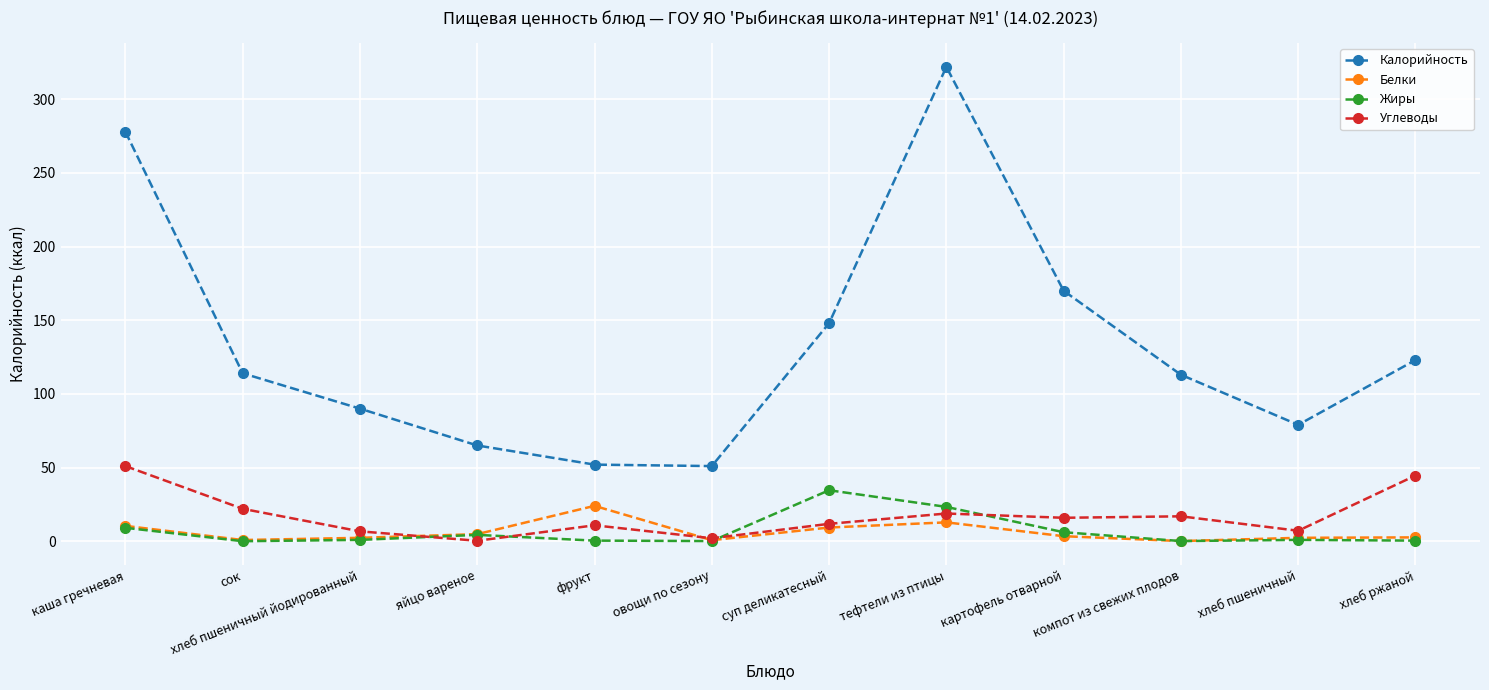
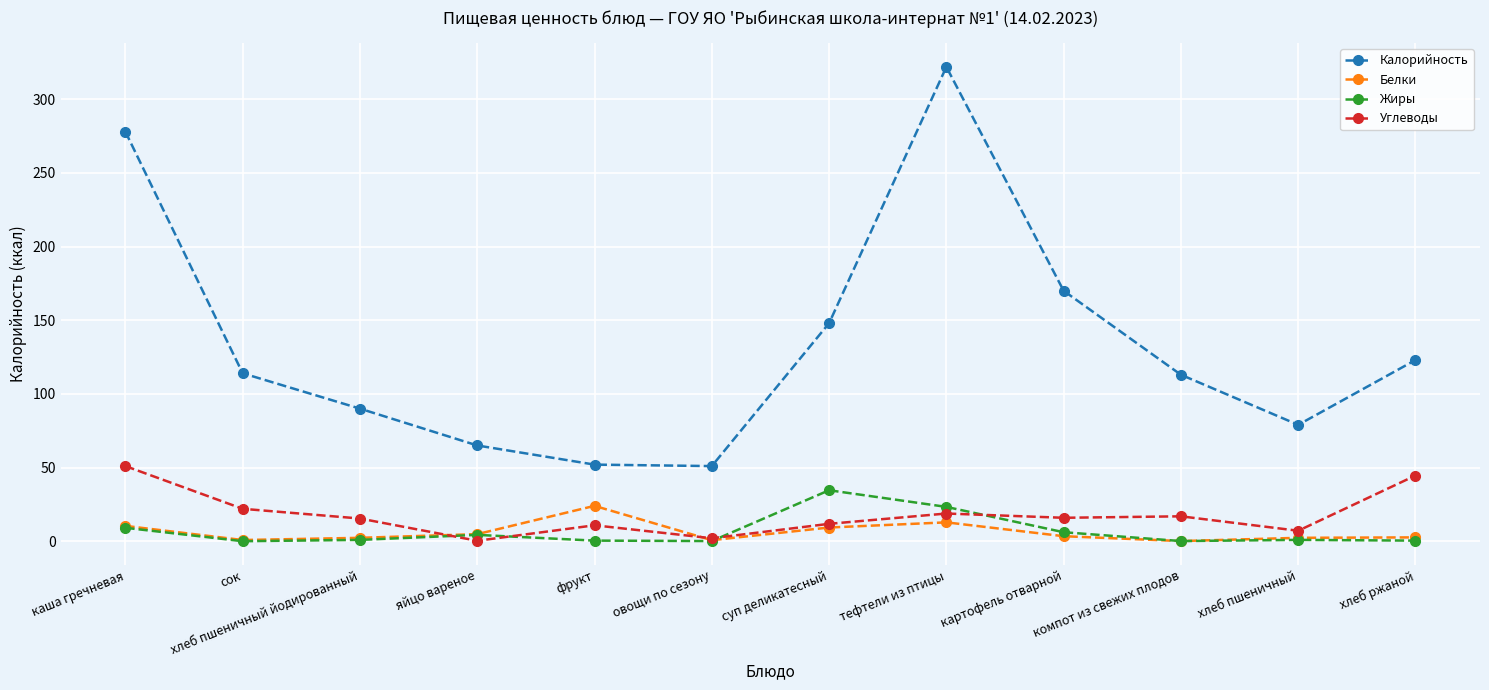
  {
    "Калорийность": {
      "каша гречневая": 278,
      "сок": 114,
      "хлеб пшеничный йодированный": 90,
      "яйцо вареное": 65,
      "фрукт": 52,
      "овощи по сезону": 51,
      "суп деликатесный": 148,
      "тефтели из птицы": 322,
      "картофель отварной": 170,
      "компот из свежих плодов": 113,
      "хлеб пшеничный": 79,
      "хлеб ржаной": 123
    },
    "Белки": {
      "фрукт": 24,
      "суп деликатесный": 9,
      "тефтели из птицы": 13,
      "картофель отварной": 3,
      "хлеб ржаной": 3
    },
    "Жиры": {
      "фрукт": 0,
      "суп деликатесный": 35,
      "тефтели из птицы": 23,
      "картофель отварной": 6,
      "хлеб ржаной": 0
    },
    "Углеводы": {
      "каша гречневая": 51,
      "сок": 22,
-     "хлеб пшеничный йодированный": 7,
+     "хлеб пшеничный йодированный": 15,
      "яйцо вареное": 0,
      "фрукт": 11,
      "суп деликатесный": 12,
      "тефтели из птицы": 19,
      "картофель отварной": 16,
      "компот из свежих плодов": 17,
      "хлеб пшеничный": 7,
      "хлеб ржаной": 45
    }
  }
